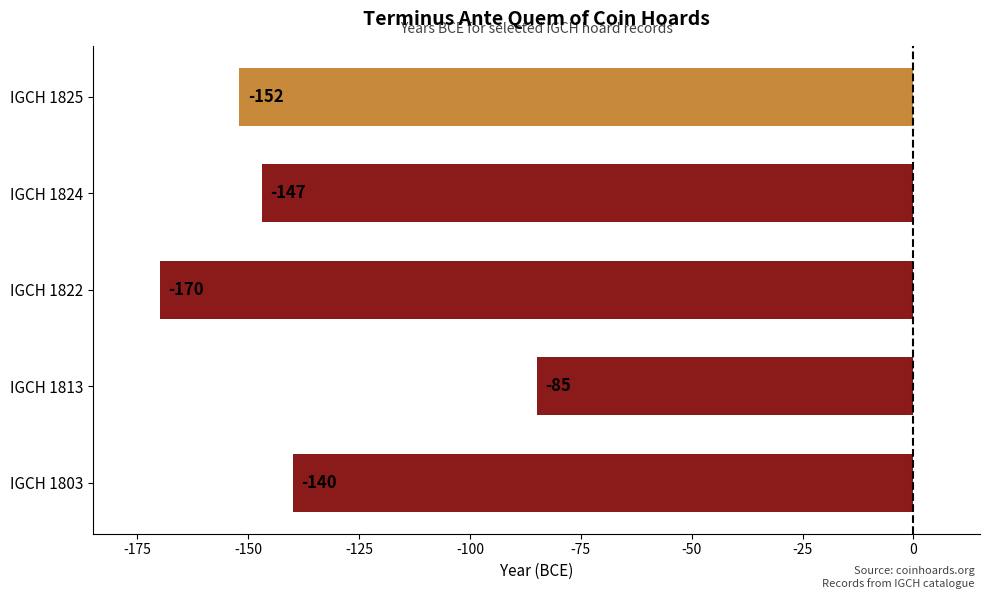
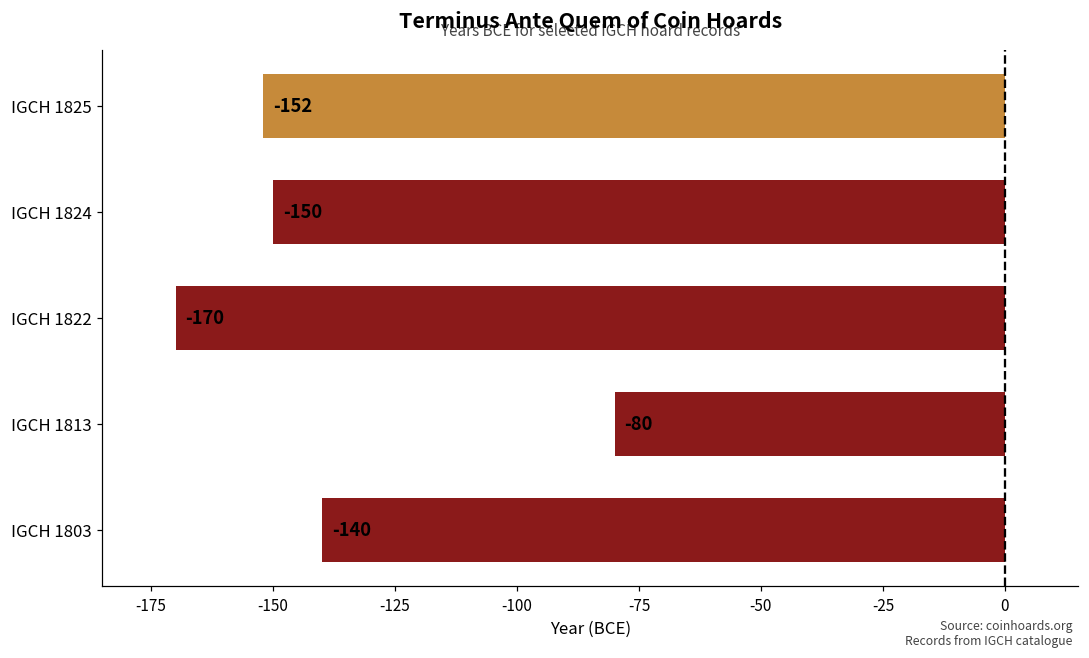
  {
    "IGCH 1825": -152,
-   "IGCH 1824": -147,
+   "IGCH 1824": -150,
    "IGCH 1822": -170,
-   "IGCH 1813": -85,
+   "IGCH 1813": -80,
    "IGCH 1803": -140
  }
